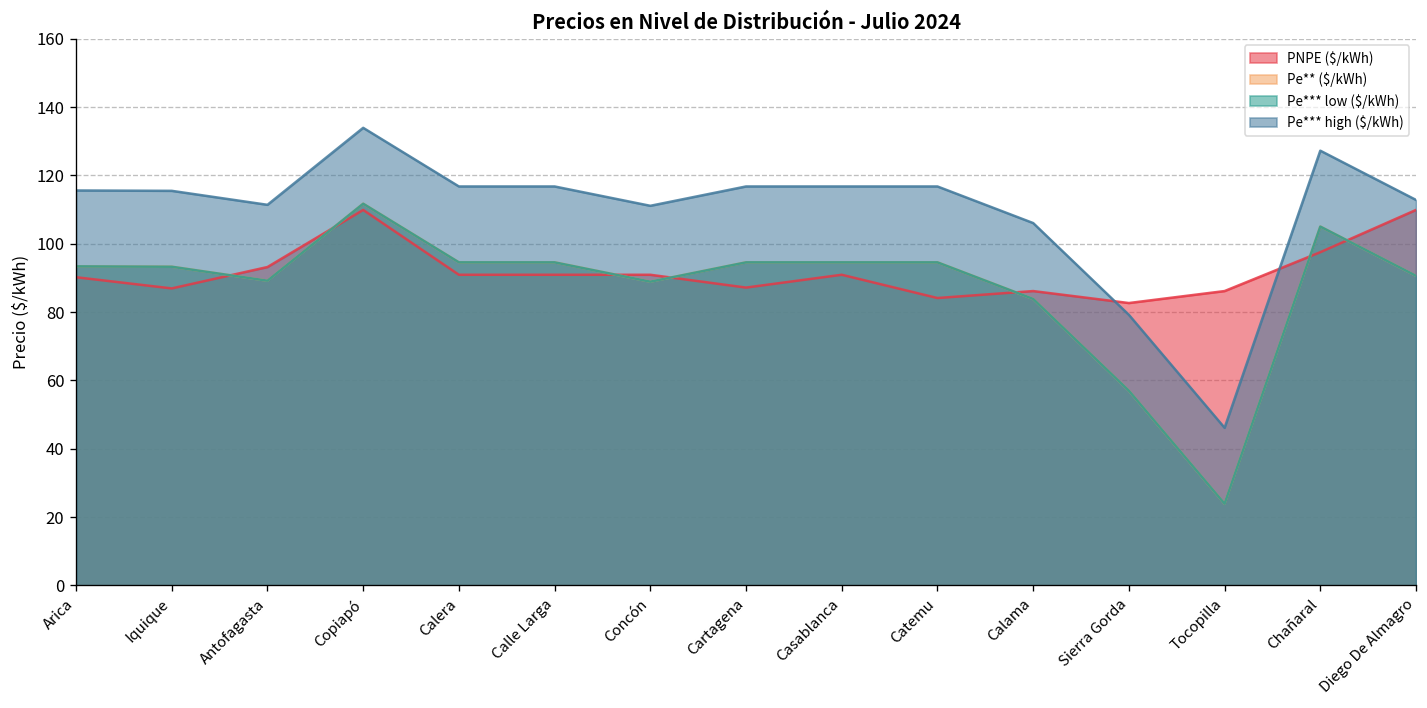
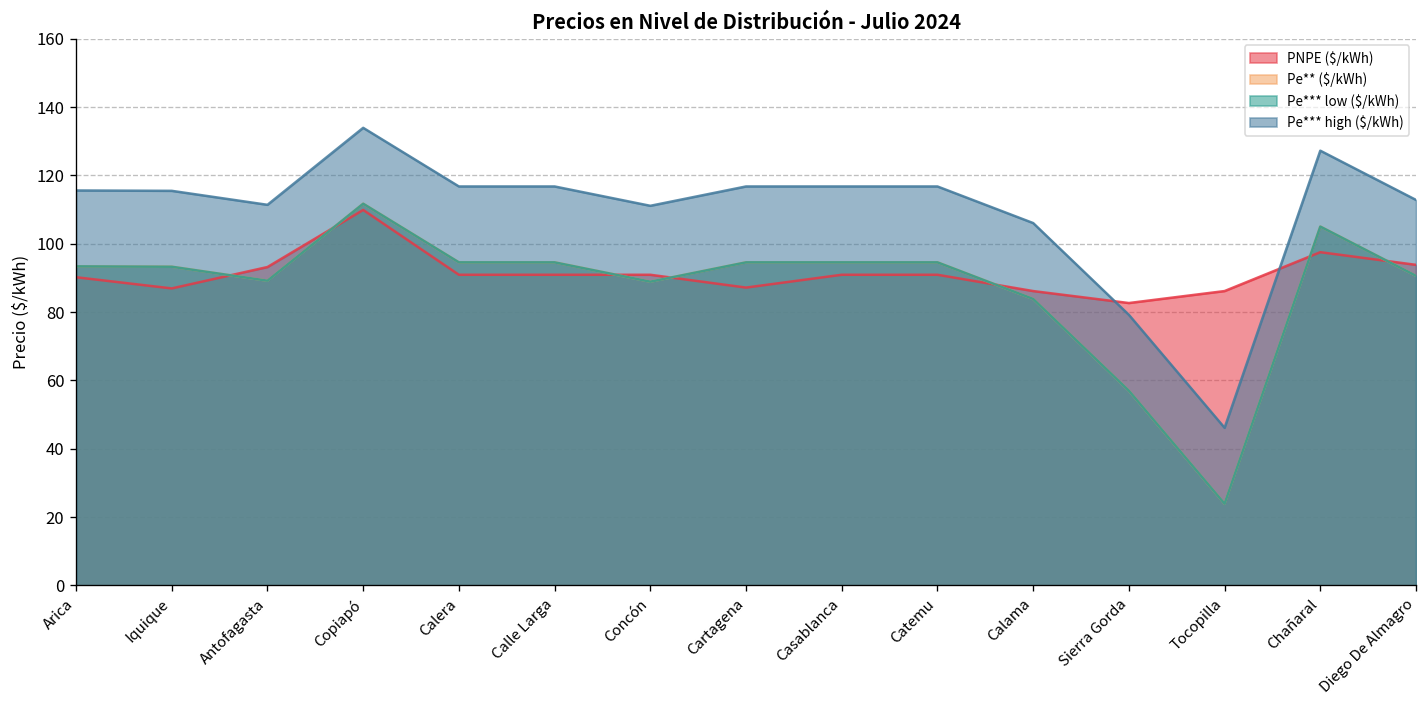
  {
    "PNPE ($/kWh)": {
      "Arica": 90,
      "Iquique": 87,
      "Antofagasta": 93,
      "Copiapó": 110,
      "Calera": 91,
      "Calle Larga": 91,
      "Concón": 91,
      "Cartagena": 87,
      "Casablanca": 91,
-     "Catemu": 84,
+     "Catemu": 91,
      "Calama": 86,
      "Sierra Gorda": 83,
      "Tocopilla": 86,
      "Chañaral": 98,
-     "Diego De Almagro": 110
+     "Diego De Almagro": 94
    }
  }
